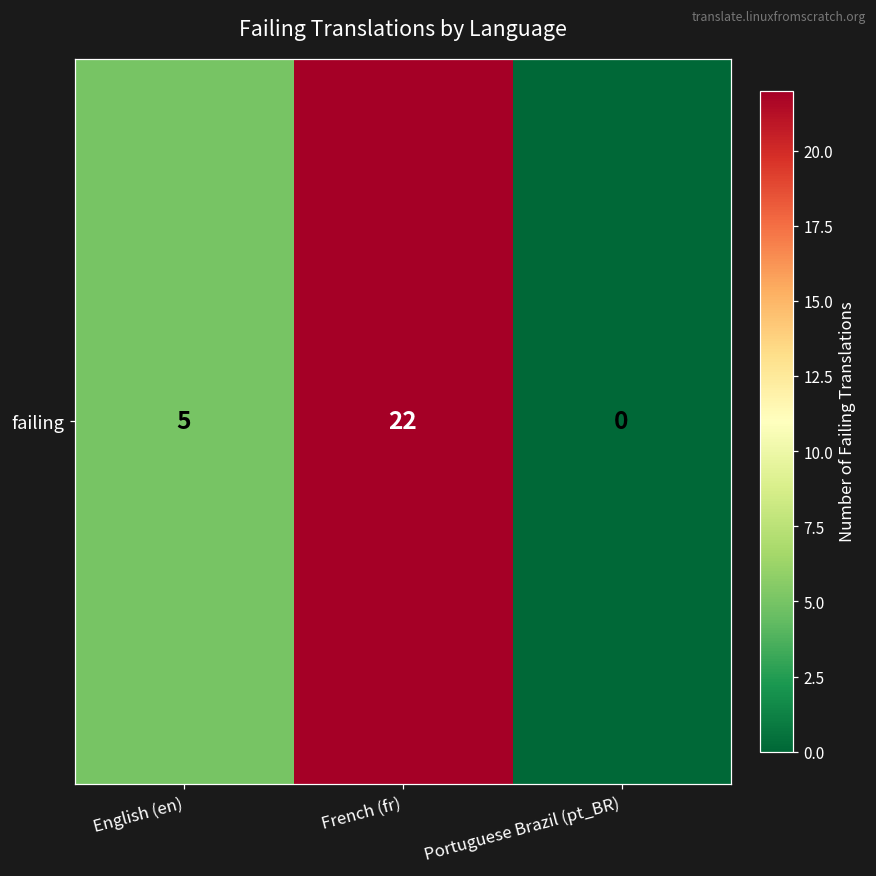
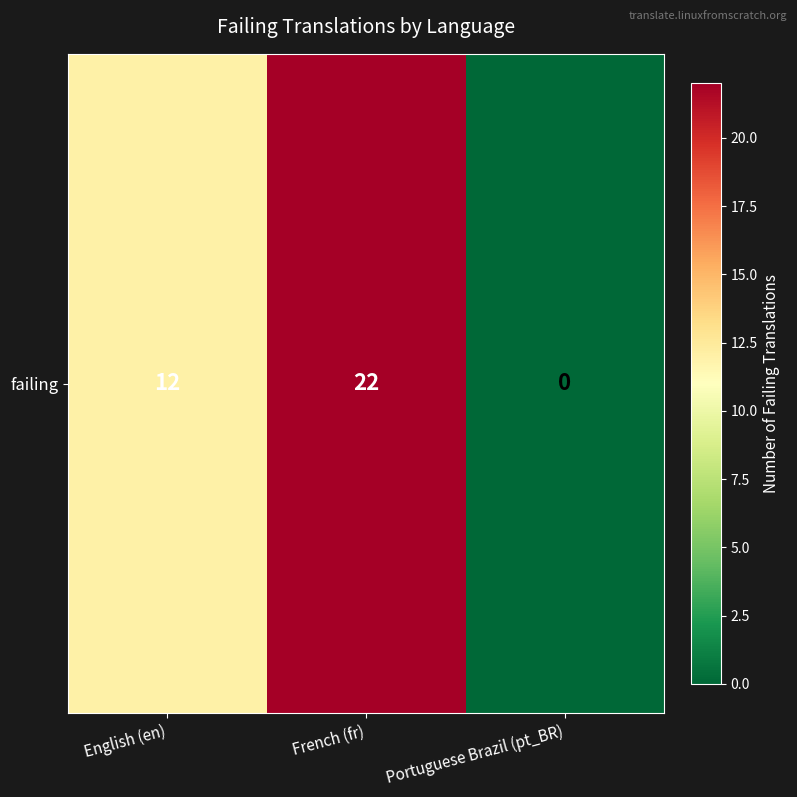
  {
    "failing": {
-     "English (en)": 5,
+     "English (en)": 12,
      "French (fr)": 22,
      "Portuguese Brazil (pt_BR)": 0
    }
  }
